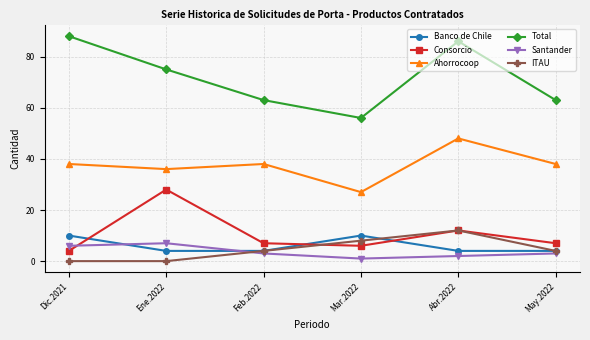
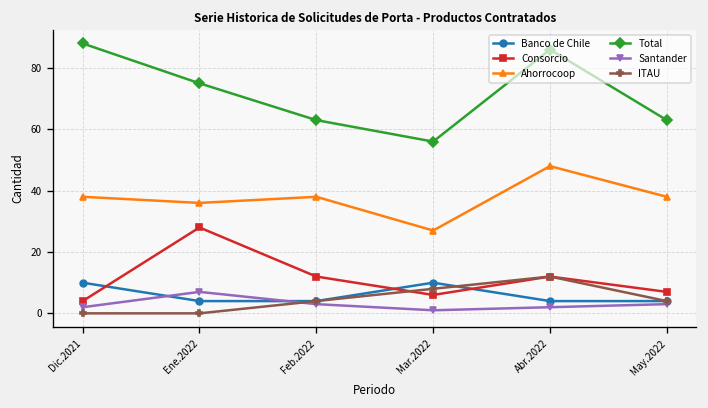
  {
    "Banco de Chile": {
      "Dic.2021": 10,
      "Ene.2022": 4,
      "Mar.2022": 10,
      "Abr.2022": 4
    },
    "Consorcio": {
      "Dic.2021": 4,
      "Ene.2022": 28,
-     "Feb.2022": 7,
+     "Feb.2022": 12,
      "Mar.2022": 6,
      "May.2022": 7
    },
    "Ahorrocoop": {
      "Dic.2021": 38,
      "Ene.2022": 36,
      "Feb.2022": 38,
      "Mar.2022": 27,
      "Abr.2022": 48,
      "May.2022": 38
    },
    "Total": {
      "Dic.2021": 88,
      "Ene.2022": 75,
      "Feb.2022": 63,
      "Mar.2022": 56,
      "May.2022": 63
    },
    "Santander": {
-     "Dic.2021": 6,
+     "Dic.2021": 2,
      "Ene.2022": 7,
      "Feb.2022": 3,
      "Mar.2022": 1,
      "Abr.2022": 2,
      "May.2022": 3
    },
    "ITAU": {
      "Dic.2021": 0,
      "Ene.2022": 0,
      "Mar.2022": 8
    }
  }
